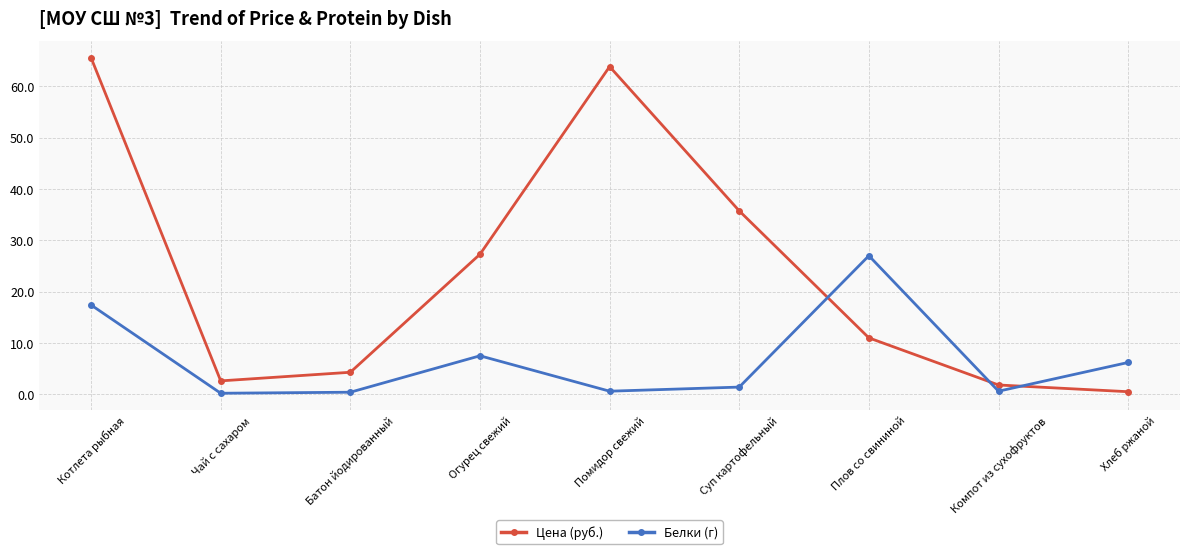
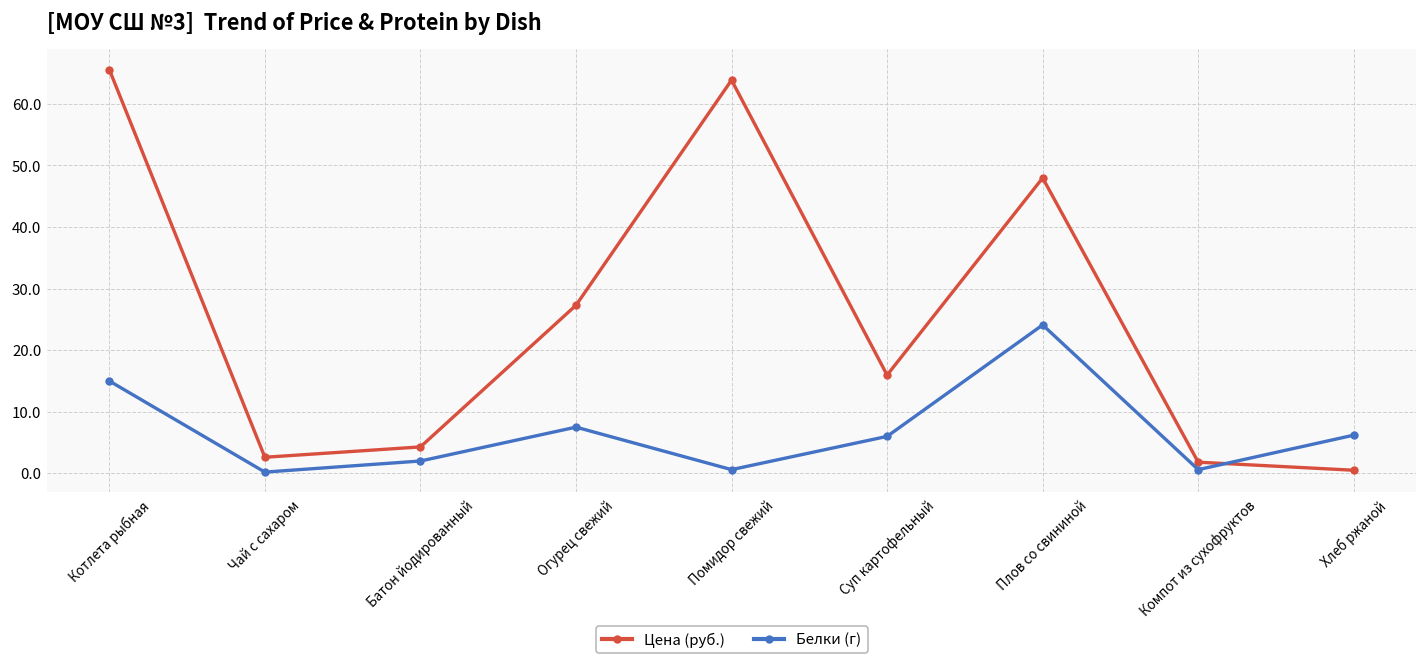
  {
    "Цена (руб.)": {
      "Котлета рыбная": 66,
      "Чай с сахаром": 3,
      "Батон йодированный": 4,
      "Огурец свежий": 27,
      "Помидор свежий": 64,
-     "Суп картофельный": 36,
-     "Плов со свининой": 11,
+     "Суп картофельный": 16,
+     "Плов со свининой": 48,
      "Компот из сухофруктов": 2,
      "Хлеб ржаной": 1
    },
    "Белки (г)": {
-     "Котлета рыбная": 17,
+     "Котлета рыбная": 15,
      "Чай с сахаром": 0,
-     "Батон йодированный": 0,
+     "Батон йодированный": 2,
      "Огурец свежий": 8,
      "Помидор свежий": 1,
-     "Суп картофельный": 1,
-     "Плов со свининой": 27,
+     "Суп картофельный": 6,
+     "Плов со свининой": 24,
      "Компот из сухофруктов": 1,
      "Хлеб ржаной": 6
    }
  }
